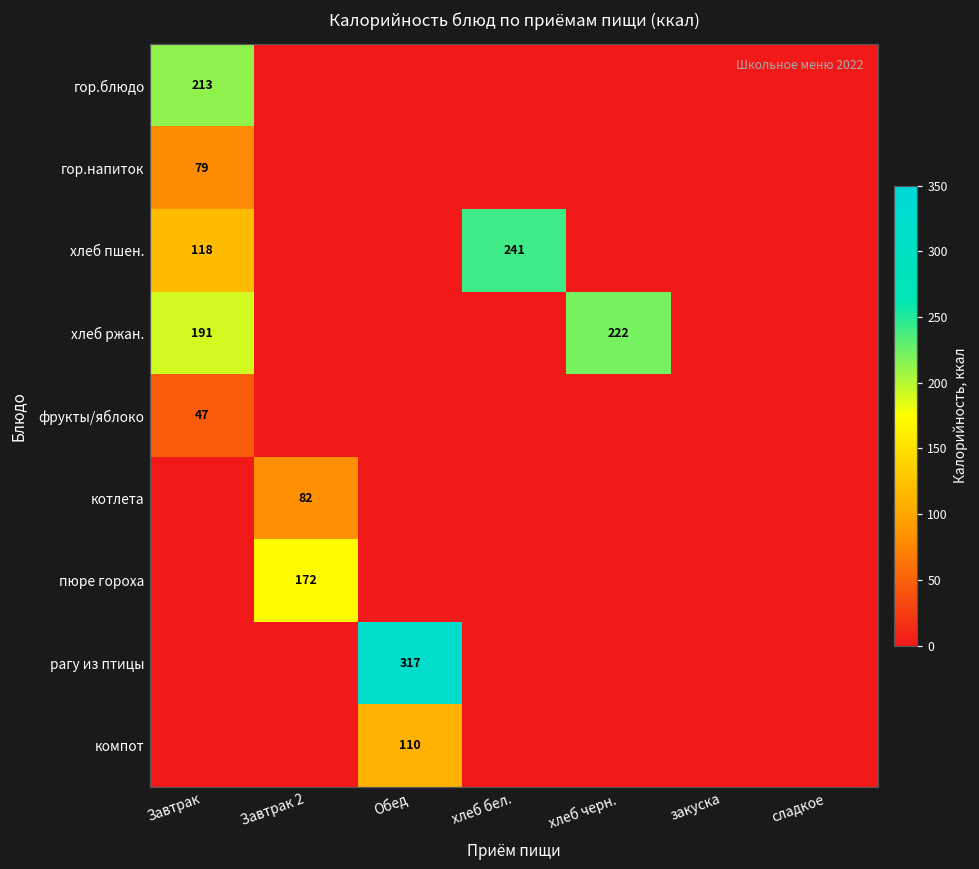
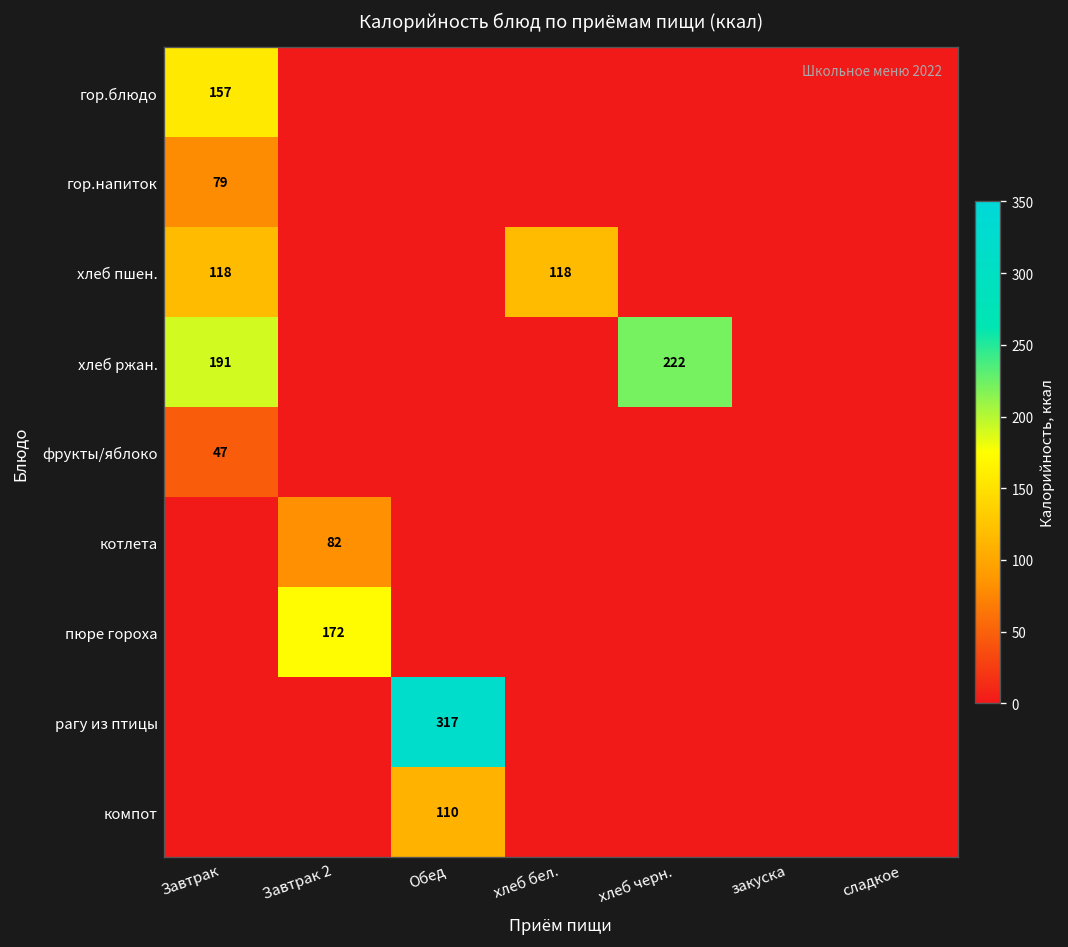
  {
    "гор.блюдо": {
-     "Завтрак": 213,
+     "Завтрак": 157,
      "сладкое": 2022
    },
    "гор.напиток": {
      "Завтрак": 79
    },
    "хлеб пшен.": {
      "Завтрак": 118,
-     "хлеб бел.": 241
+     "хлеб бел.": 118
    },
    "хлеб ржан.": {
      "Завтрак": 191,
      "хлеб черн.": 222
    },
    "фрукты/яблоко": {
      "Завтрак": 47
    },
    "котлета": {
      "Завтрак 2": 82
    },
    "пюре гороха": {
      "Завтрак 2": 172
    },
    "рагу из птицы": {
      "Обед": 317
    },
    "компот": {
      "Обед": 110
    }
  }
